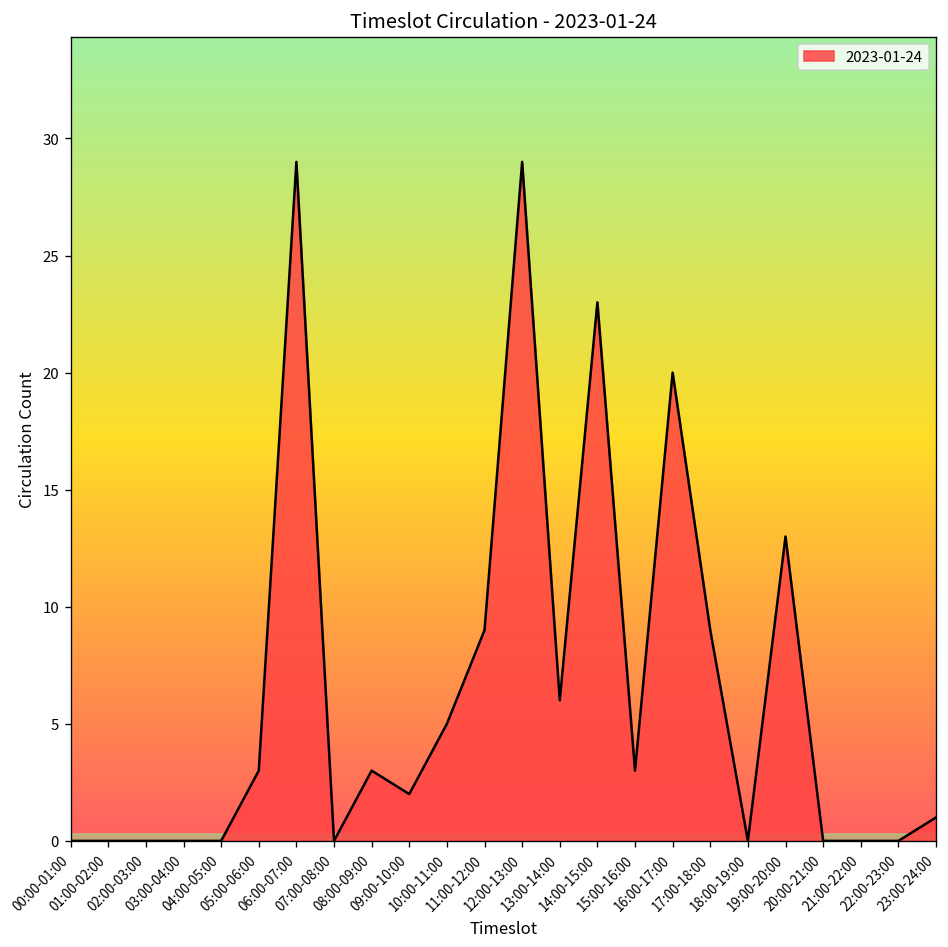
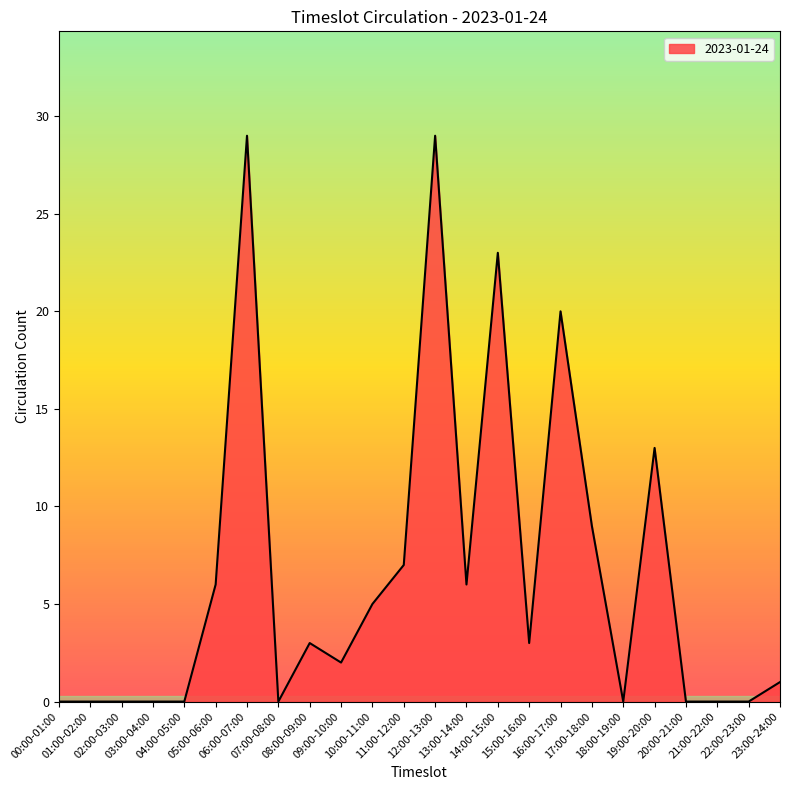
  {
-   "05:00-06:00": 3,
+   "05:00-06:00": 6,
    "06:00-07:00": 29,
    "08:00-09:00": 3,
    "09:00-10:00": 2,
    "10:00-11:00": 5,
-   "11:00-12:00": 9,
+   "11:00-12:00": 7,
    "12:00-13:00": 29,
    "13:00-14:00": 6,
    "14:00-15:00": 23,
    "15:00-16:00": 3,
    "16:00-17:00": 20,
    "17:00-18:00": 9,
    "19:00-20:00": 13,
    "23:00-24:00": 1
  }
